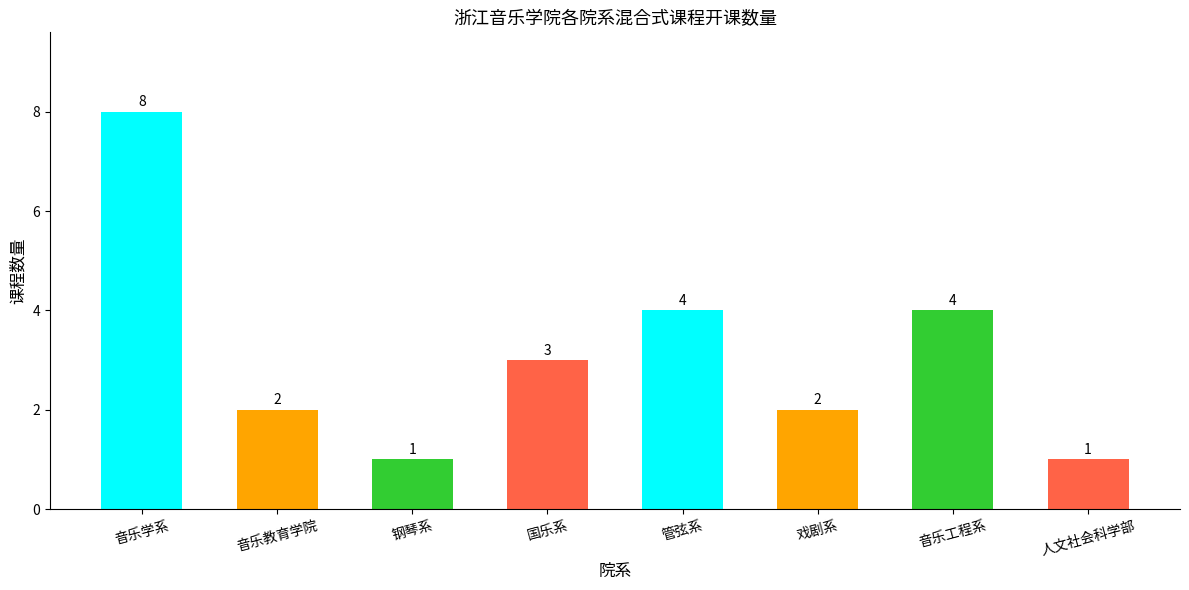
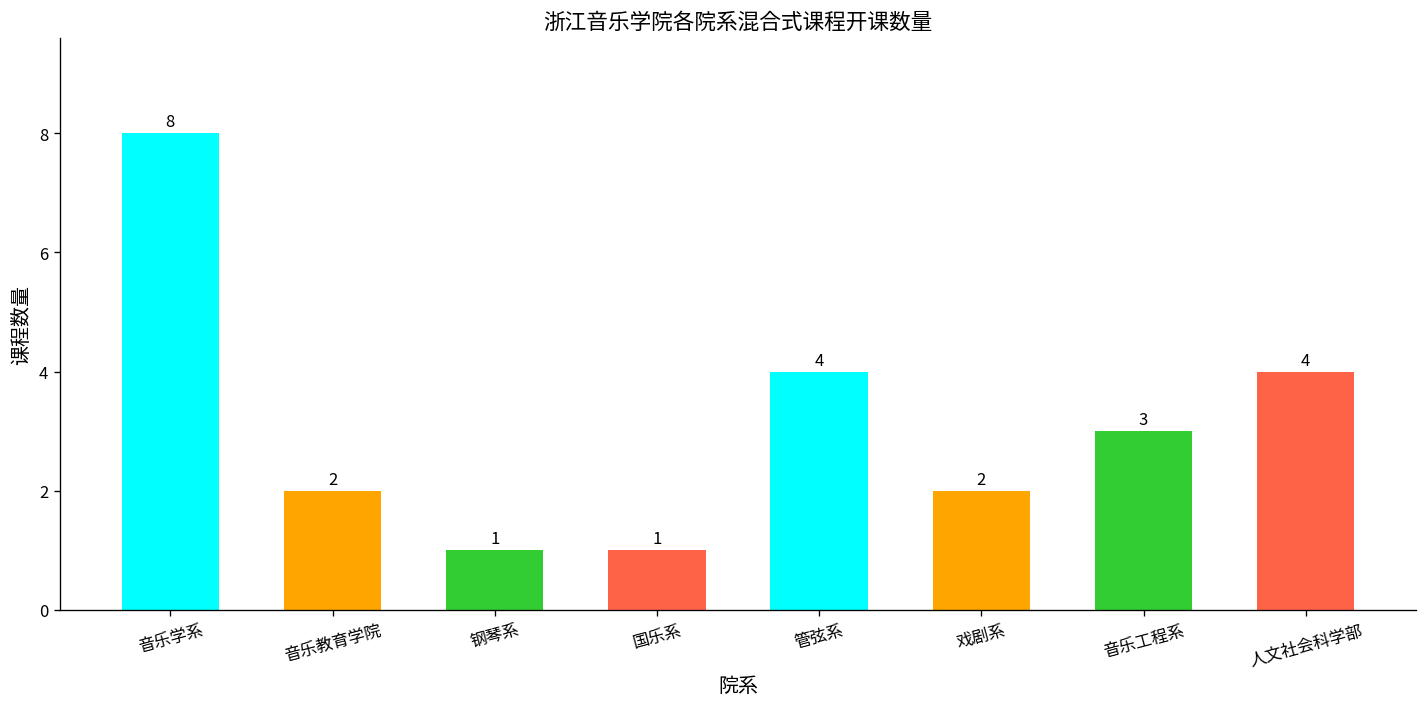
  {
    "音乐学系": 8,
    "音乐教育学院": 2,
    "钢琴系": 1,
-   "国乐系": 3,
+   "国乐系": 1,
    "管弦系": 4,
    "戏剧系": 2,
-   "音乐工程系": 4,
-   "人文社会科学部": 1
+   "音乐工程系": 3,
+   "人文社会科学部": 4
  }
